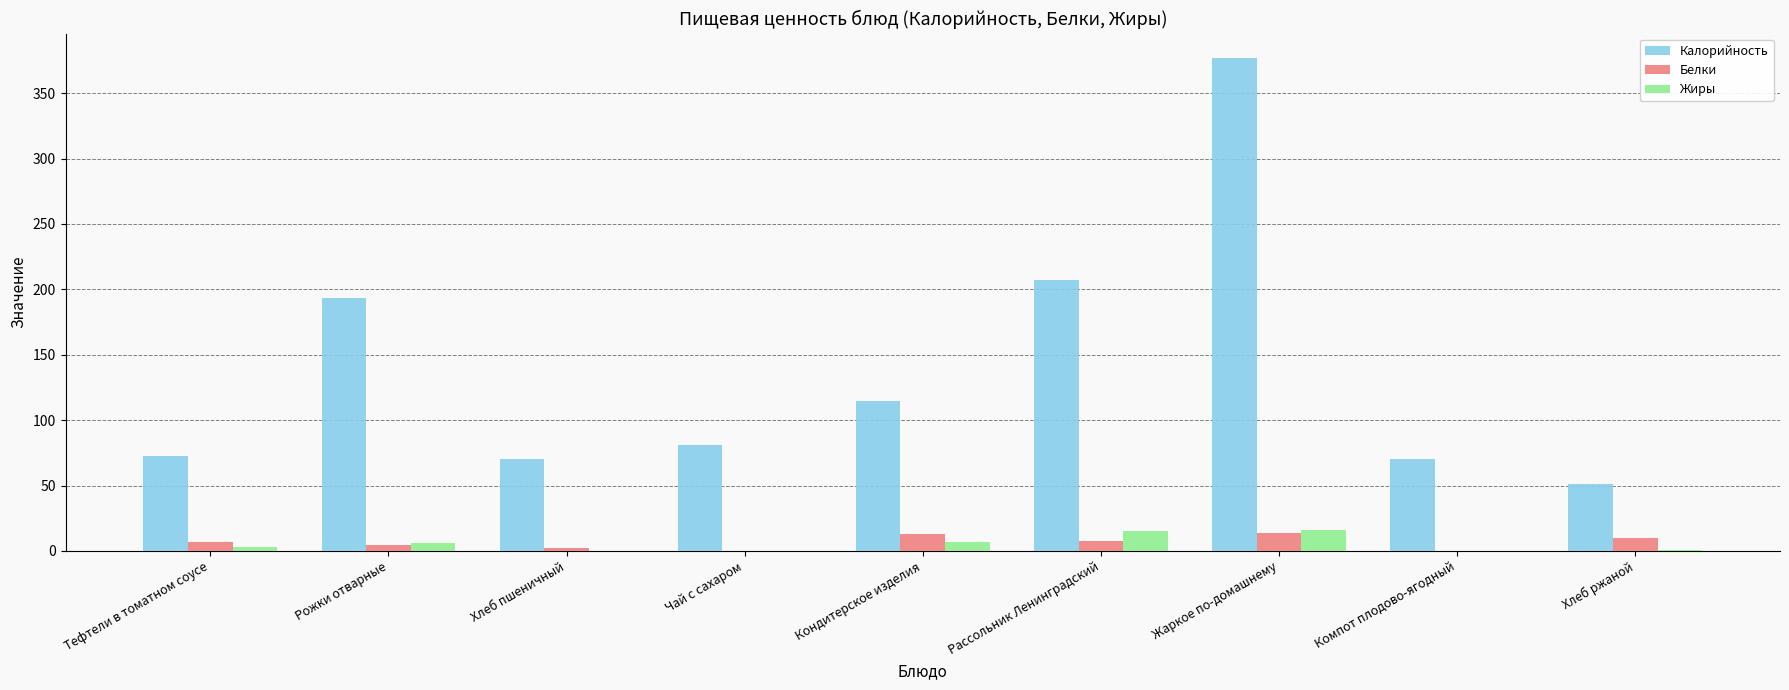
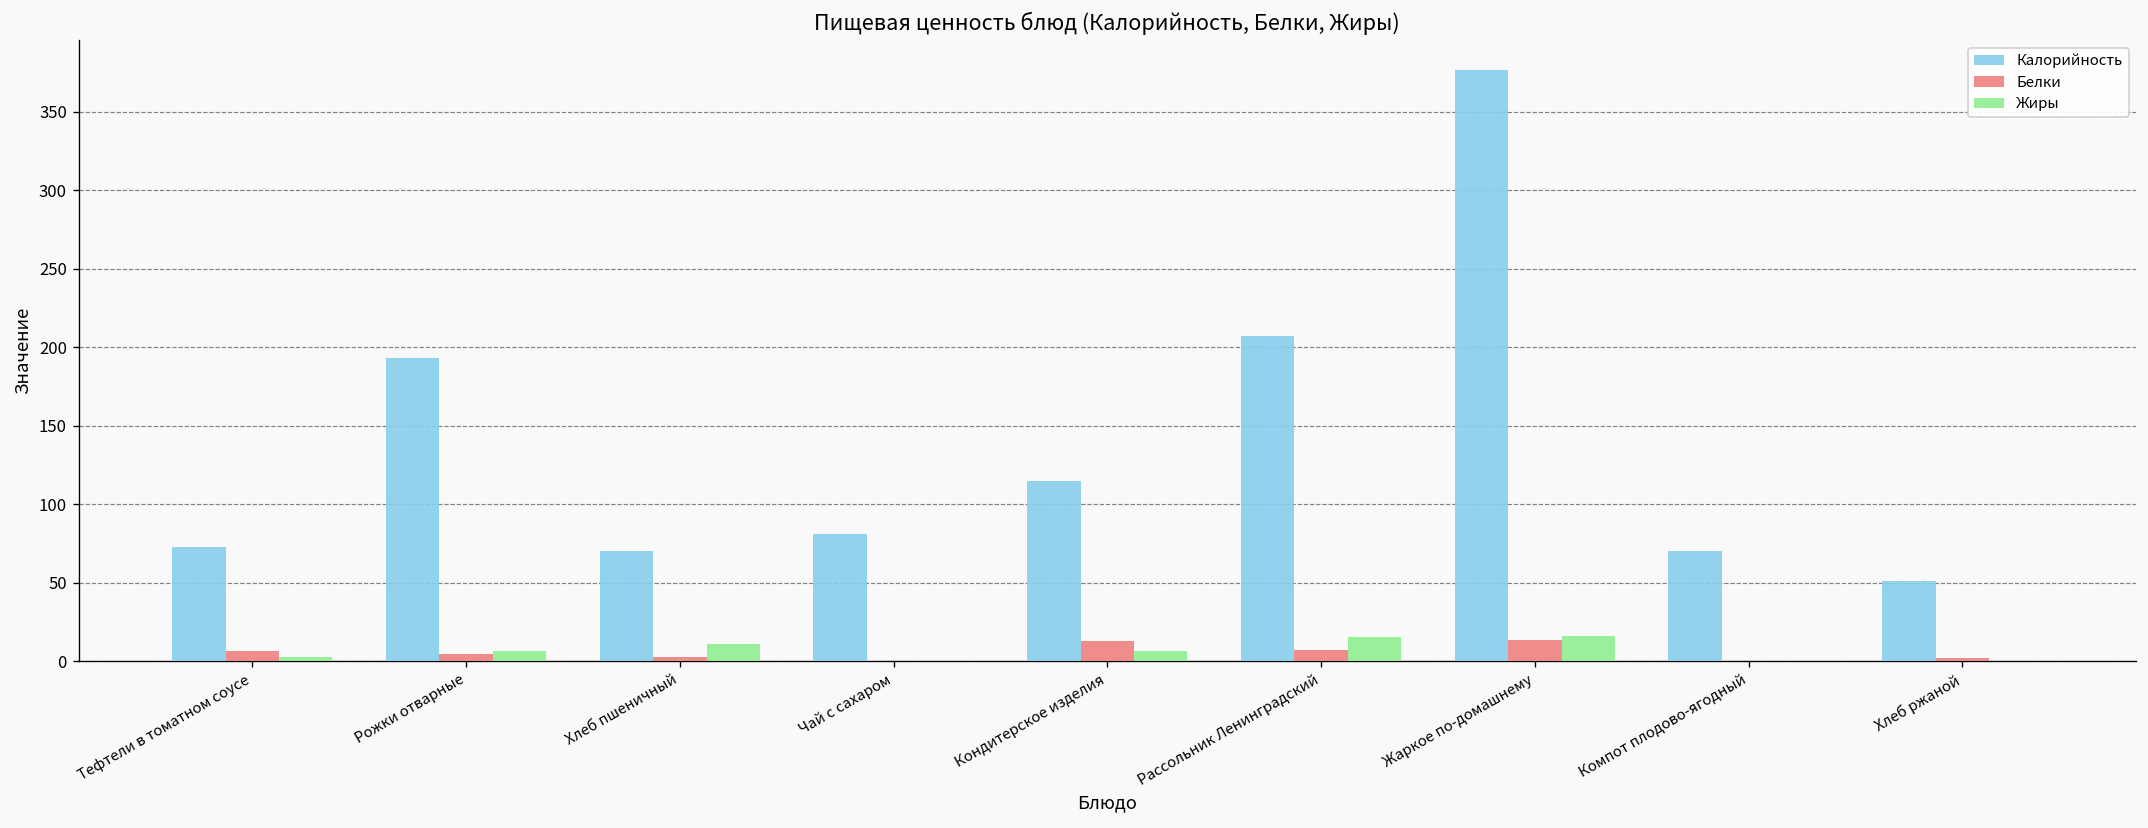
  {
    "Калорийность": {
      "Тефтели в томатном соусе": 73,
      "Рожки отварные": 193,
      "Хлеб пшеничный": 70,
      "Чай с сахаром": 81,
      "Кондитерское изделия": 115,
      "Рассольник Ленинградский": 207,
      "Жаркое по-домашнему": 377,
      "Компот плодово-ягодный": 70,
      "Хлеб ржаной": 51
    },
    "Белки": {
      "Тефтели в томатном соусе": 7,
      "Рожки отварные": 4,
      "Хлеб пшеничный": 2,
      "Кондитерское изделия": 13,
      "Рассольник Ленинградский": 7,
      "Жаркое по-домашнему": 14,
-     "Хлеб ржаной": 10
+     "Хлеб ржаной": 2
    },
    "Жиры": {
      "Тефтели в томатном соусе": 3,
      "Рожки отварные": 6,
-     "Хлеб пшеничный": 0,
+     "Хлеб пшеничный": 11,
      "Чай с сахаром": 0,
      "Кондитерское изделия": 7,
      "Рассольник Ленинградский": 15,
      "Жаркое по-домашнему": 16
    }
  }
